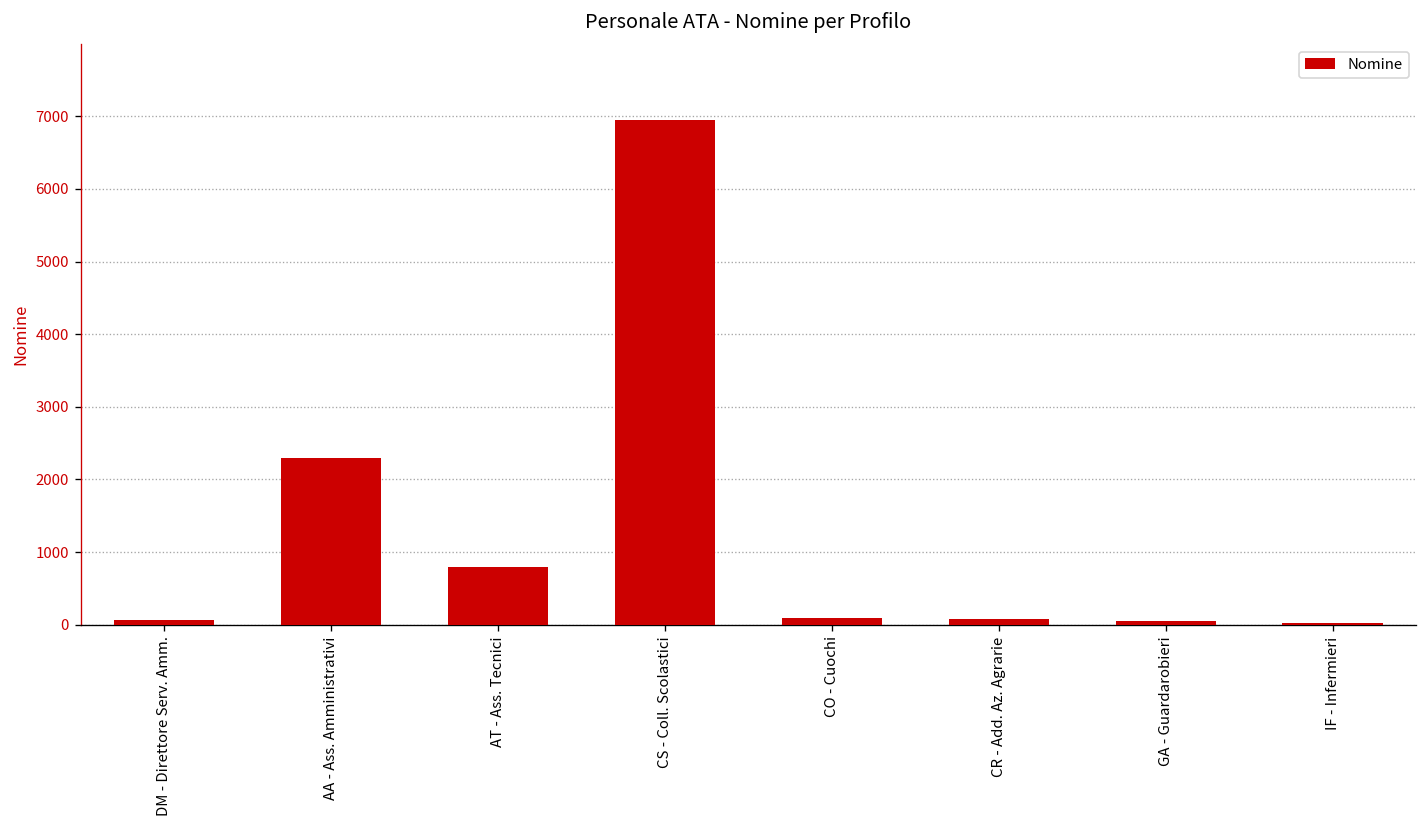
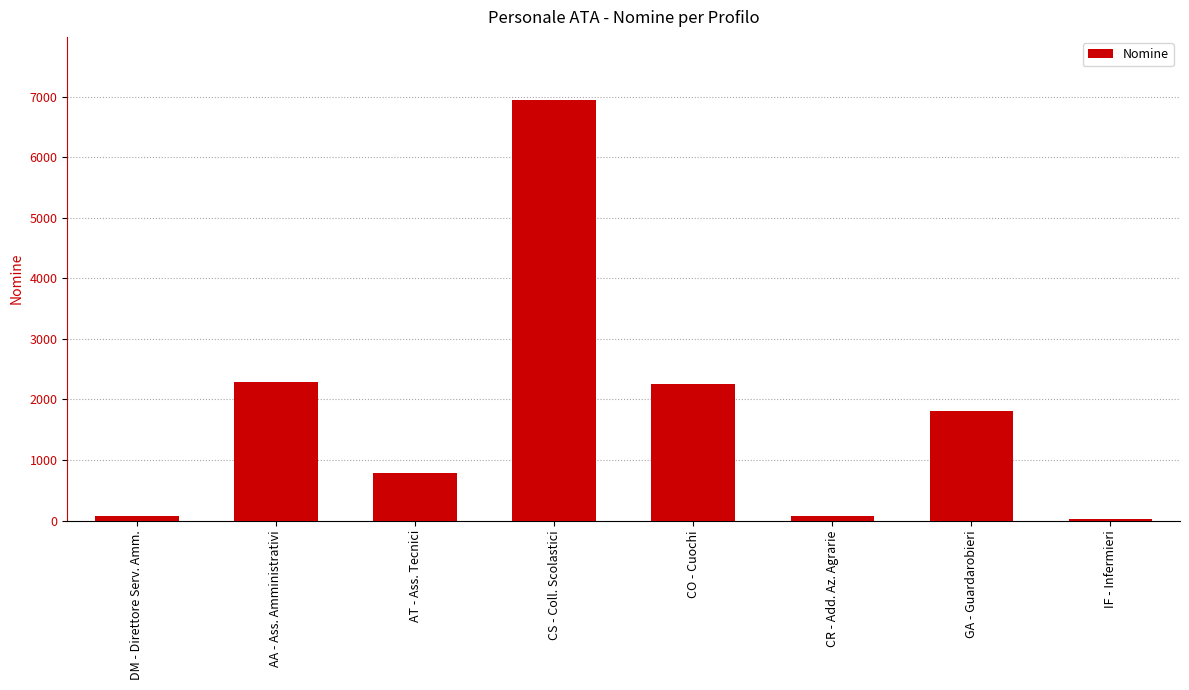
  {
    "DM - Direttore Serv. Amm.": 100,
    "AA - Ass. Amministrativi": 2300,
    "AT - Ass. Tecnici": 800,
    "CS - Coll. Scolastici": 6900,
-   "CO - Cuochi": 100,
+   "CO - Cuochi": 2300,
    "CR - Add. Az. Agrarie": 100,
-   "GA - Guardarobieri": 0
+   "GA - Guardarobieri": 1800
  }
